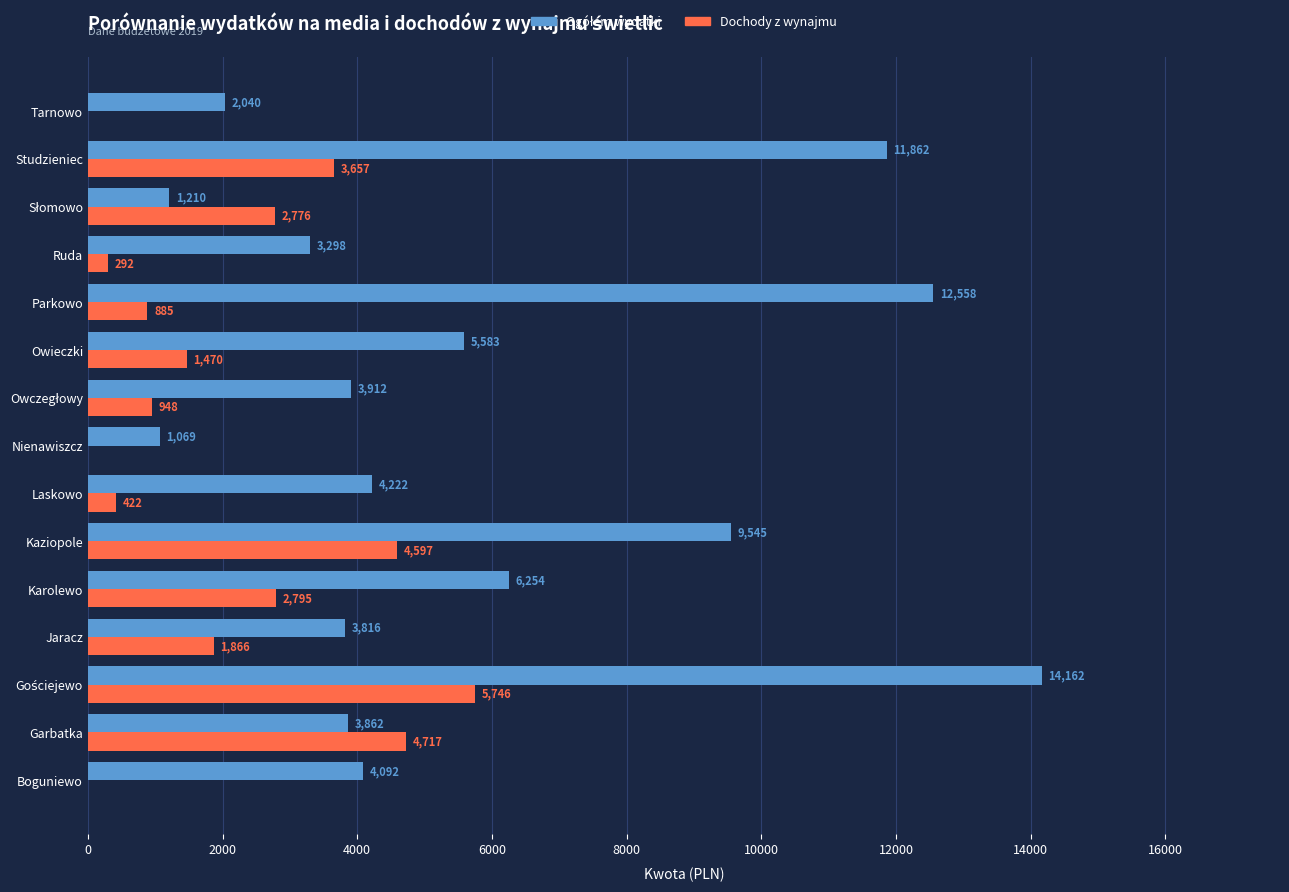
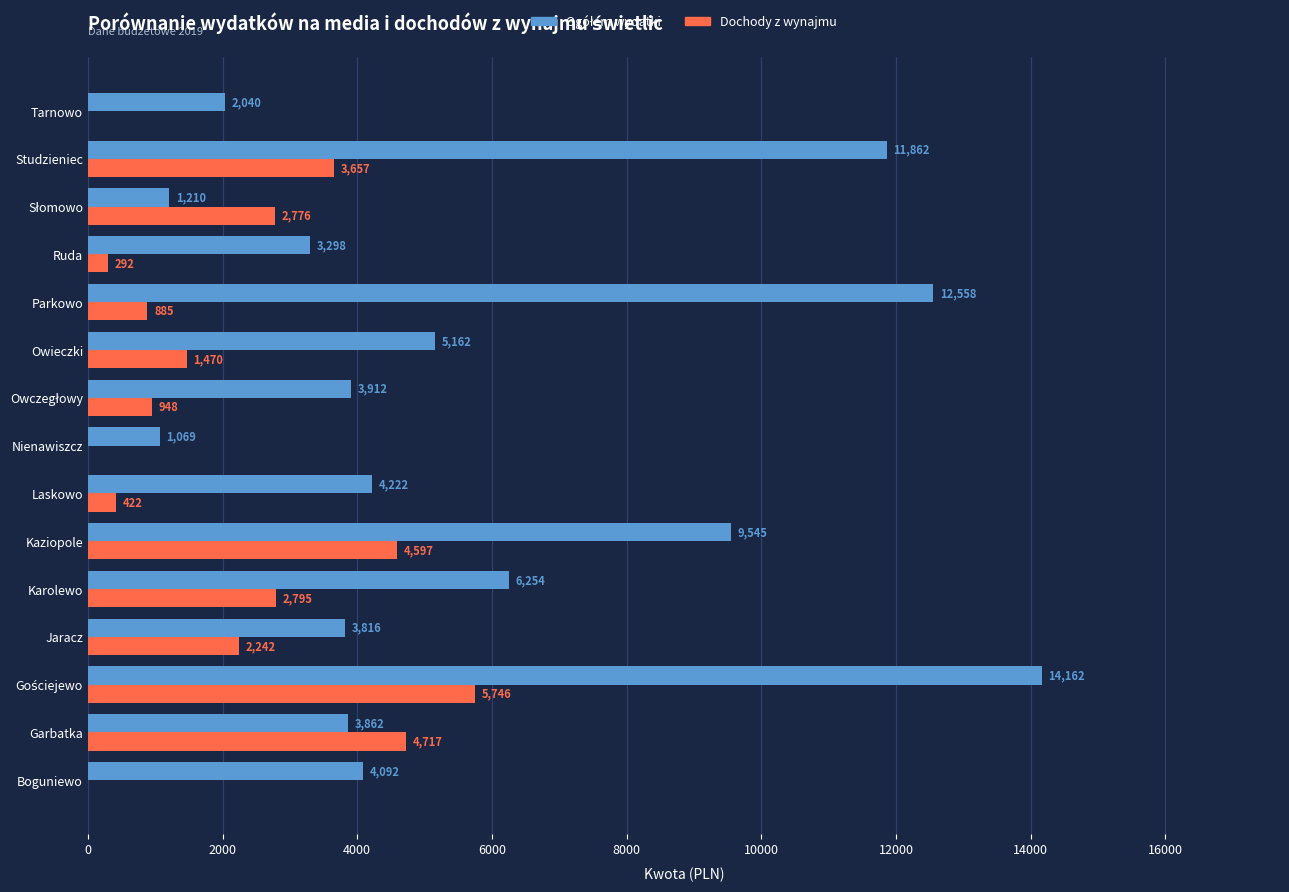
  {
    "Ogółem wydatki": {
      "Tarnowo": "2,040",
      "Studzieniec": "11,862",
      "Słomowo": "1,210",
      "Ruda": "3,298",
      "Parkowo": "12,558",
-     "Owieczki": "5,583",
+     "Owieczki": "5,162",
      "Owczegłowy": "3,912",
      "Nienawiszcz": "1,069",
      "Laskowo": "4,222",
      "Kaziopole": "9,545",
      "Karolewo": "6,254",
      "Jaracz": "3,816",
      "Gościejewo": "14,162",
      "Garbatka": "3,862",
      "Boguniewo": "4,092"
    },
    "Dochody z wynajmu": {
      "Studzieniec": "3,657",
      "Słomowo": "2,776",
      "Ruda": "292",
      "Parkowo": "885",
      "Owieczki": "1,470",
      "Owczegłowy": "948",
      "Laskowo": "422",
      "Kaziopole": "4,597",
      "Karolewo": "2,795",
-     "Jaracz": "1,866",
+     "Jaracz": "2,242",
      "Gościejewo": "5,746",
      "Garbatka": "4,717"
    }
  }
